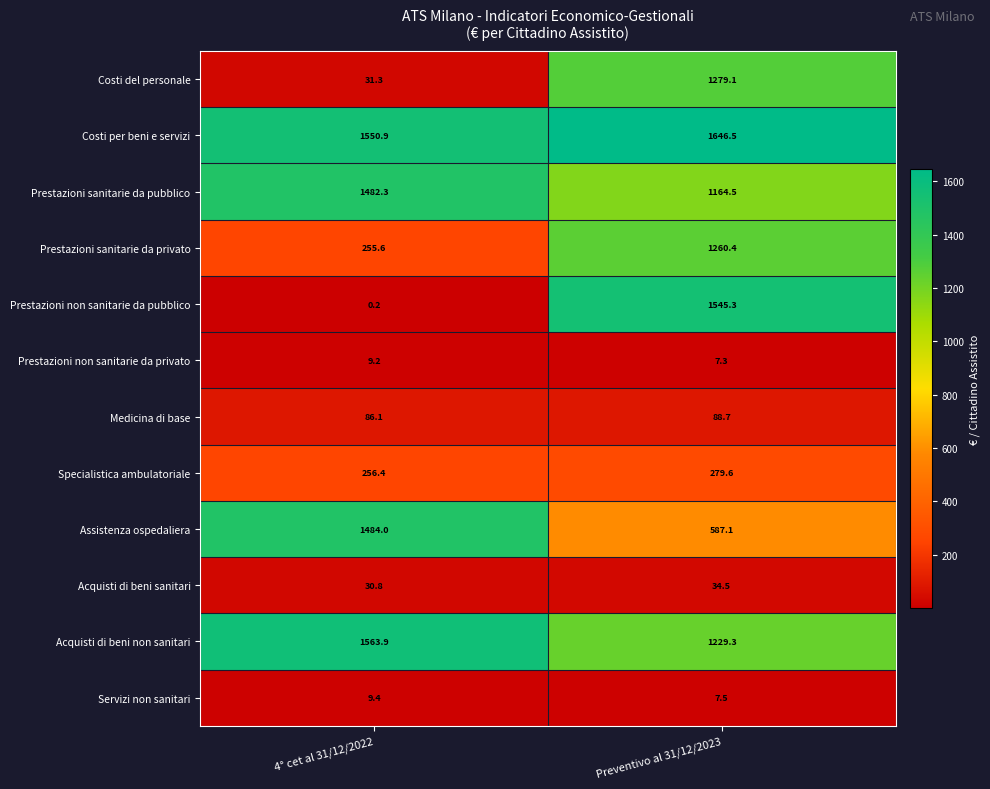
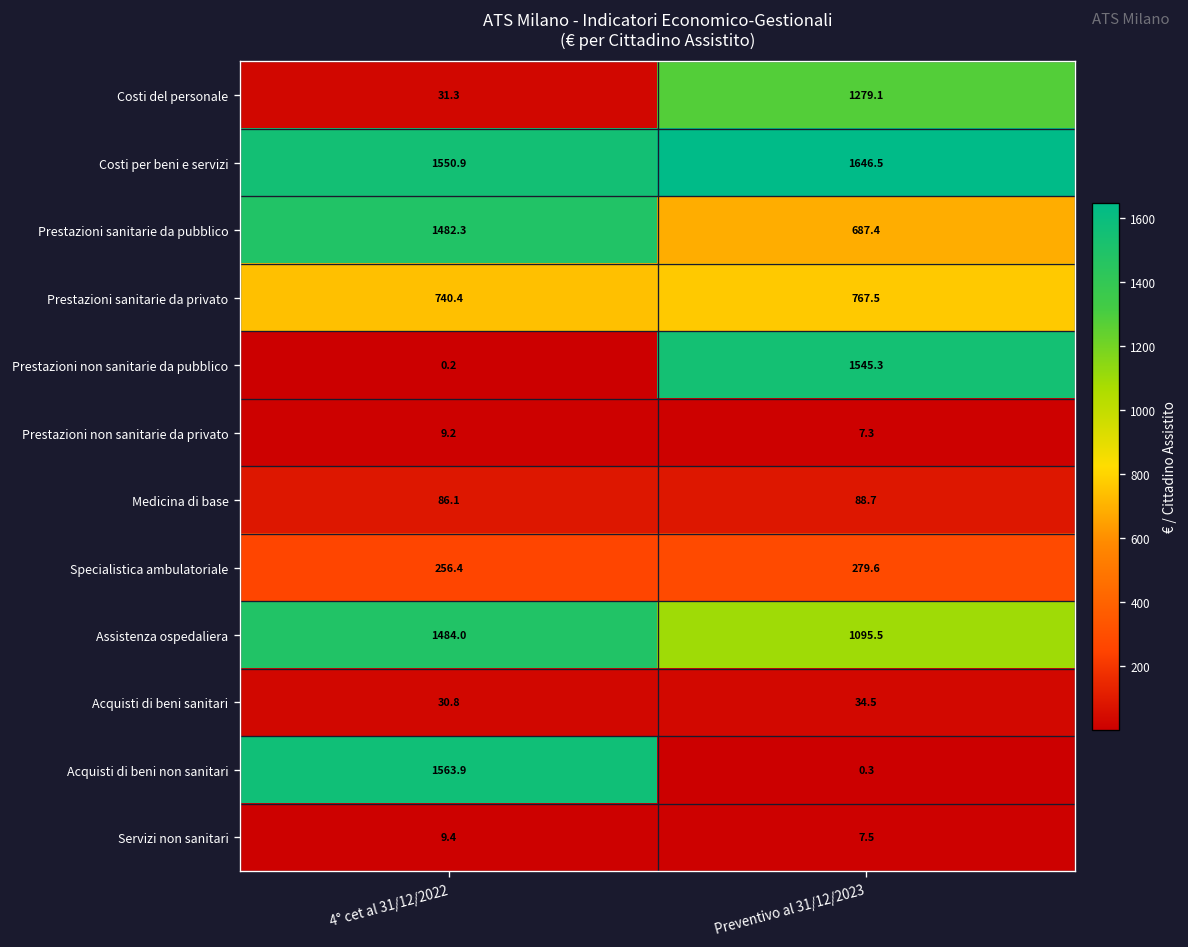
  {
    "Costi del personale": {
      "4° cet al 31/12/2022": 31.3,
      "Preventivo al 31/12/2023": 1279.1
    },
    "Costi per beni e servizi": {
      "4° cet al 31/12/2022": 1550.9,
      "Preventivo al 31/12/2023": 1646.5
    },
    "Prestazioni sanitarie da pubblico": {
      "4° cet al 31/12/2022": 1482.3,
-     "Preventivo al 31/12/2023": 1164.5
+     "Preventivo al 31/12/2023": 687.4
    },
    "Prestazioni sanitarie da privato": {
-     "4° cet al 31/12/2022": 255.6,
-     "Preventivo al 31/12/2023": 1260.4
+     "4° cet al 31/12/2022": 740.4,
+     "Preventivo al 31/12/2023": 767.5
    },
    "Prestazioni non sanitarie da pubblico": {
      "4° cet al 31/12/2022": 0.2,
      "Preventivo al 31/12/2023": 1545.3
    },
    "Prestazioni non sanitarie da privato": {
      "4° cet al 31/12/2022": 9.2,
      "Preventivo al 31/12/2023": 7.3
    },
    "Medicina di base": {
      "4° cet al 31/12/2022": 86.1,
      "Preventivo al 31/12/2023": 88.7
    },
    "Specialistica ambulatoriale": {
      "4° cet al 31/12/2022": 256.4,
      "Preventivo al 31/12/2023": 279.6
    },
    "Assistenza ospedaliera": {
      "4° cet al 31/12/2022": 1484.0,
-     "Preventivo al 31/12/2023": 587.1
+     "Preventivo al 31/12/2023": 1095.5
    },
    "Acquisti di beni sanitari": {
      "4° cet al 31/12/2022": 30.8,
      "Preventivo al 31/12/2023": 34.5
    },
    "Acquisti di beni non sanitari": {
      "4° cet al 31/12/2022": 1563.9,
-     "Preventivo al 31/12/2023": 1229.3
+     "Preventivo al 31/12/2023": 0.3
    },
    "Servizi non sanitari": {
      "4° cet al 31/12/2022": 9.4,
      "Preventivo al 31/12/2023": 7.5
    }
  }
